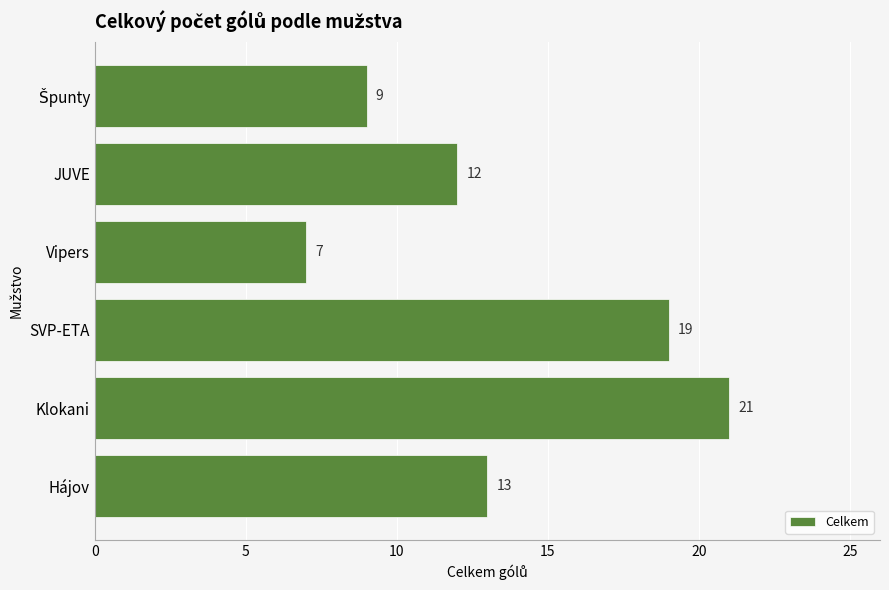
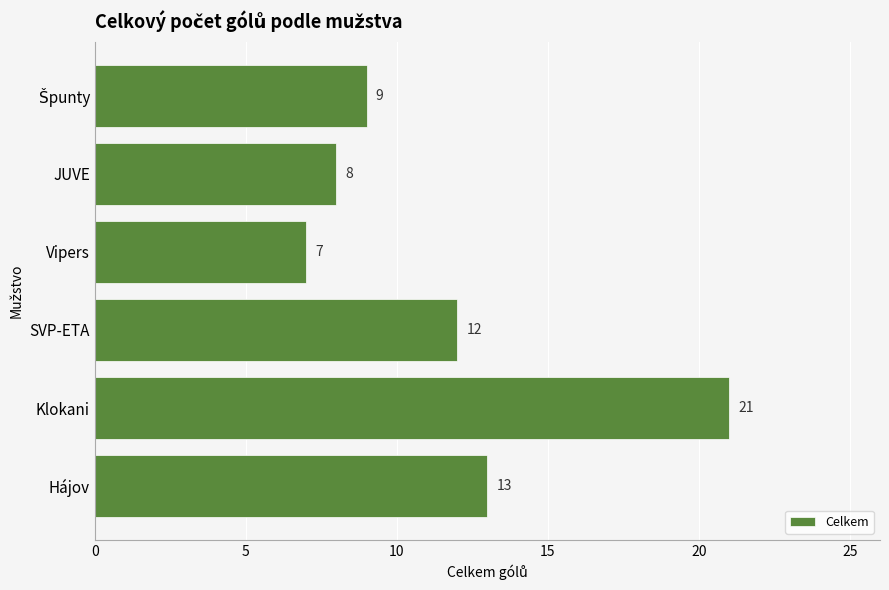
  {
    "Špunty": 9,
-   "JUVE": 12,
+   "JUVE": 8,
    "Vipers": 7,
-   "SVP-ETA": 19,
+   "SVP-ETA": 12,
    "Klokani": 21,
    "Hájov": 13
  }
